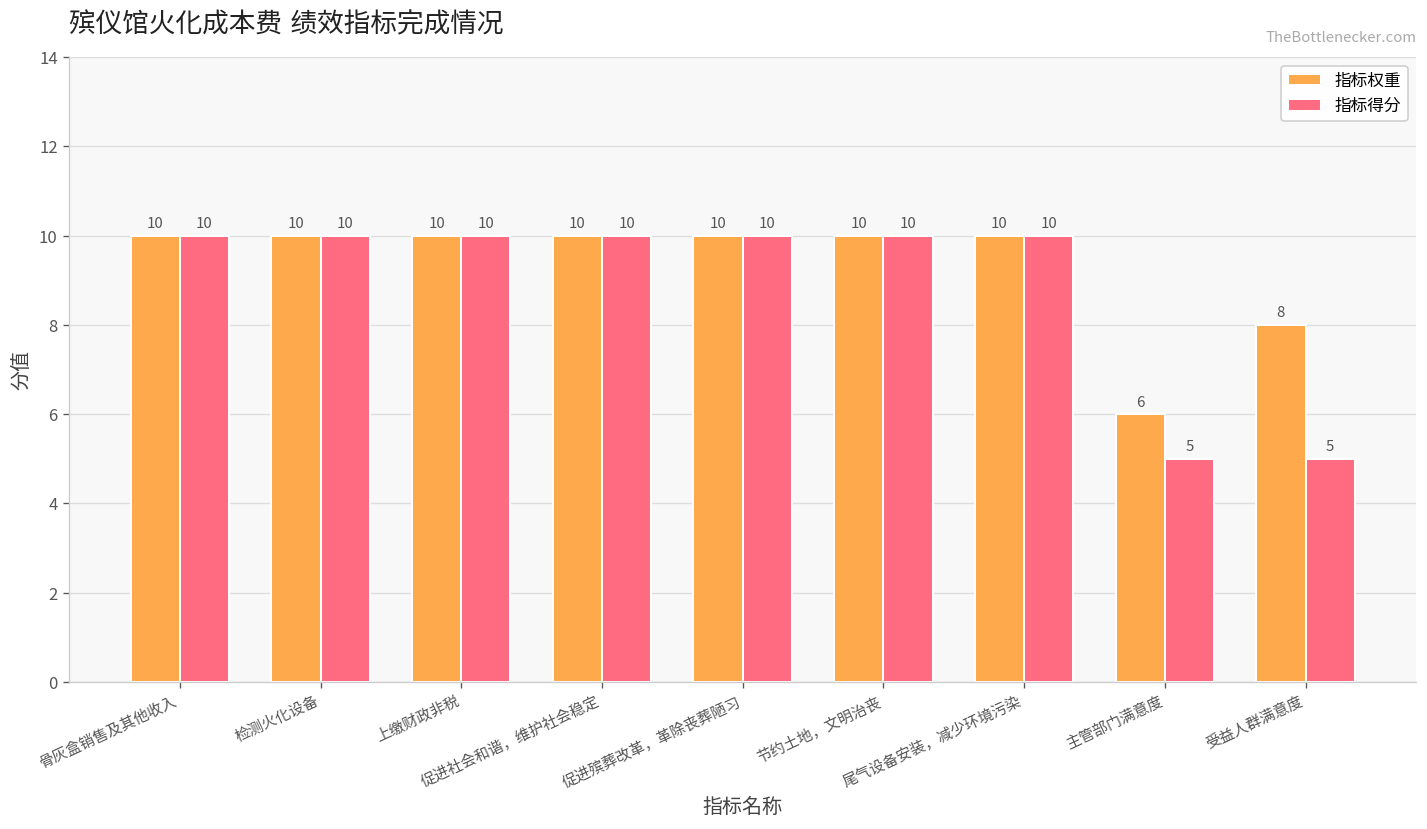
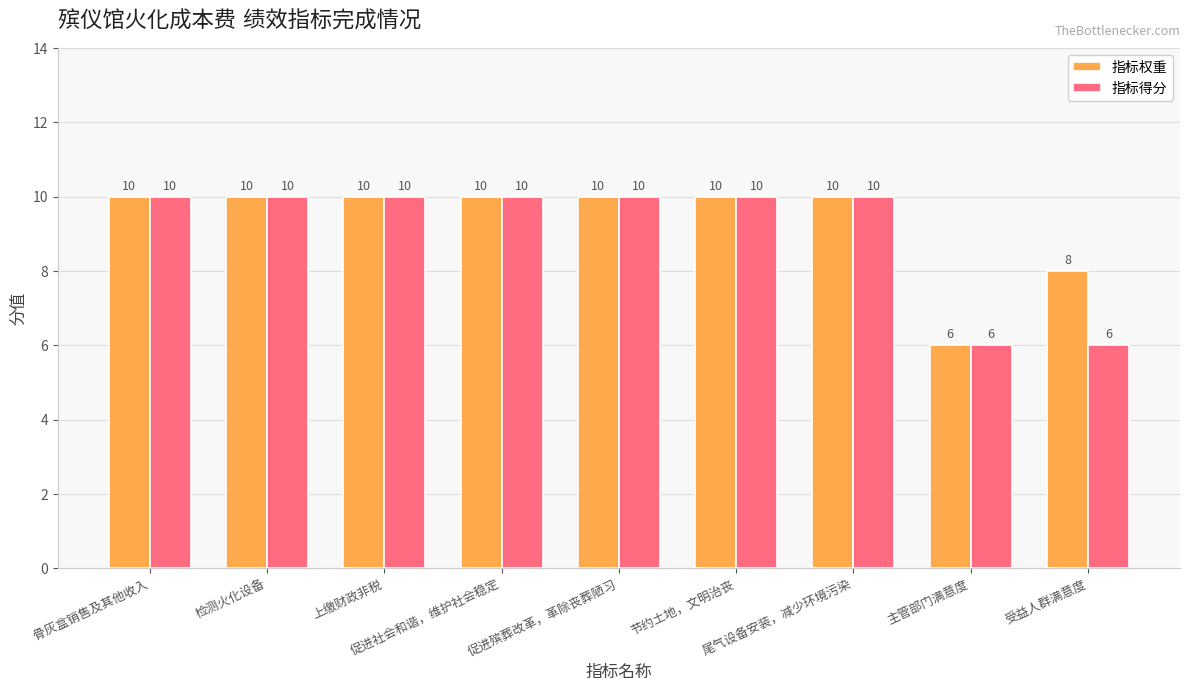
  {
    "指标权重": {
      "骨灰盒销售及其他收入": 10,
      "检测火化设备": 10,
      "上缴财政非税": 10,
      "促进社会和谐，维护社会稳定": 10,
      "促进殡葬改革，革除丧葬陋习": 10,
      "节约土地，文明治丧": 10,
      "尾气设备安装，减少环境污染": 10,
      "主管部门满意度": 6,
      "受益人群满意度": 8
    },
    "指标得分": {
      "骨灰盒销售及其他收入": 10,
      "检测火化设备": 10,
      "上缴财政非税": 10,
      "促进社会和谐，维护社会稳定": 10,
      "促进殡葬改革，革除丧葬陋习": 10,
      "节约土地，文明治丧": 10,
      "尾气设备安装，减少环境污染": 10,
-     "主管部门满意度": 5,
-     "受益人群满意度": 5
+     "主管部门满意度": 6,
+     "受益人群满意度": 6
    }
  }
